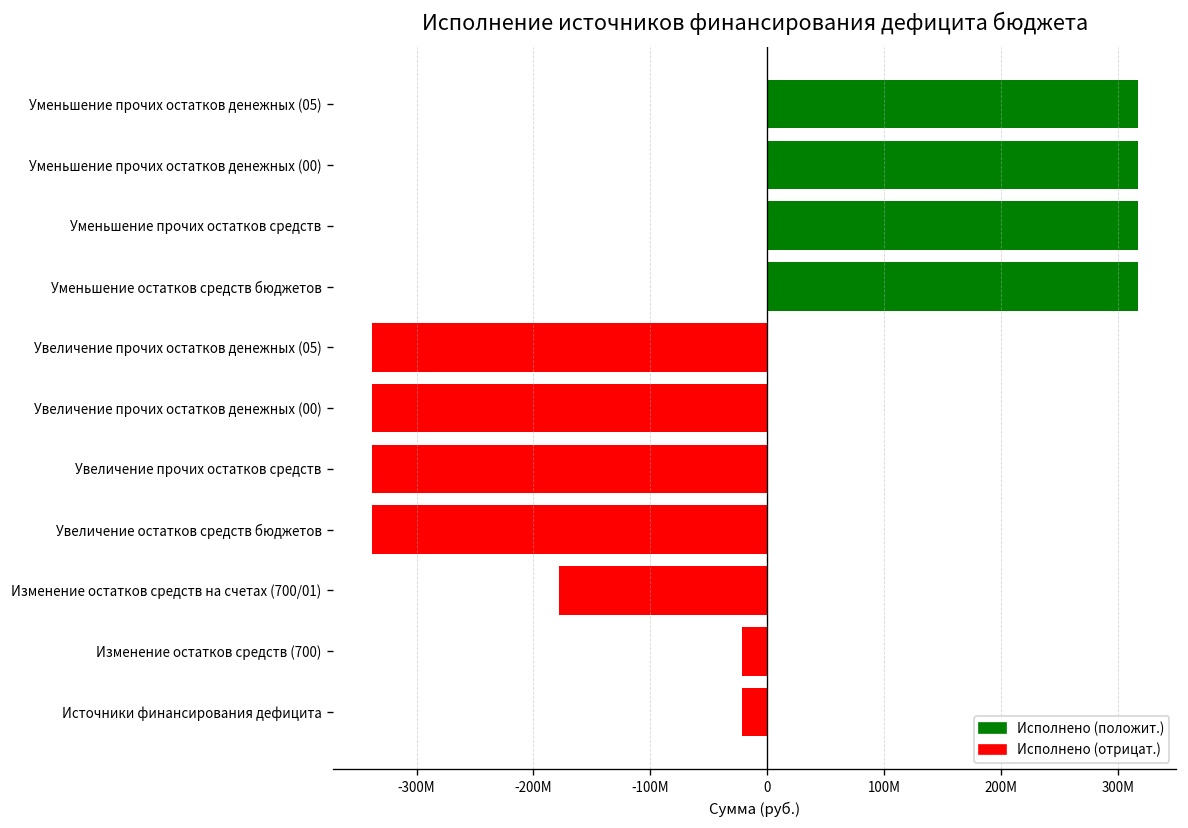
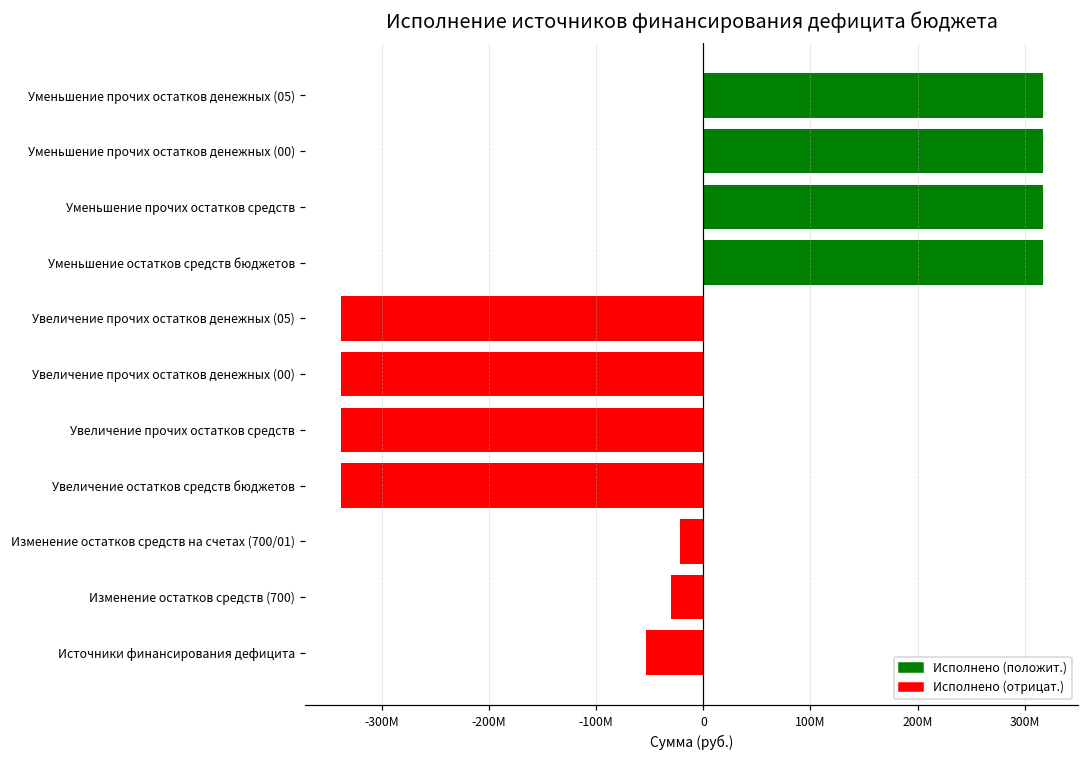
  {
    "Уменьшение прочих остатков денежных (05)": 320000000,
    "Уменьшение прочих остатков денежных (00)": 320000000,
    "Уменьшение прочих остатков средств": 320000000,
    "Уменьшение остатков средств бюджетов": 320000000,
    "Увеличение прочих остатков денежных (05)": -340000000,
    "Увеличение прочих остатков денежных (00)": -340000000,
    "Увеличение прочих остатков средств": -340000000,
    "Увеличение остатков средств бюджетов": -340000000,
-   "Изменение остатков средств на счетах (700/01)": -180000000,
-   "Изменение остатков средств (700)": -20000000,
-   "Источники финансирования дефицита": -20000000
+   "Изменение остатков средств на счетах (700/01)": -20000000,
+   "Изменение остатков средств (700)": -30000000,
+   "Источники финансирования дефицита": -50000000
  }
